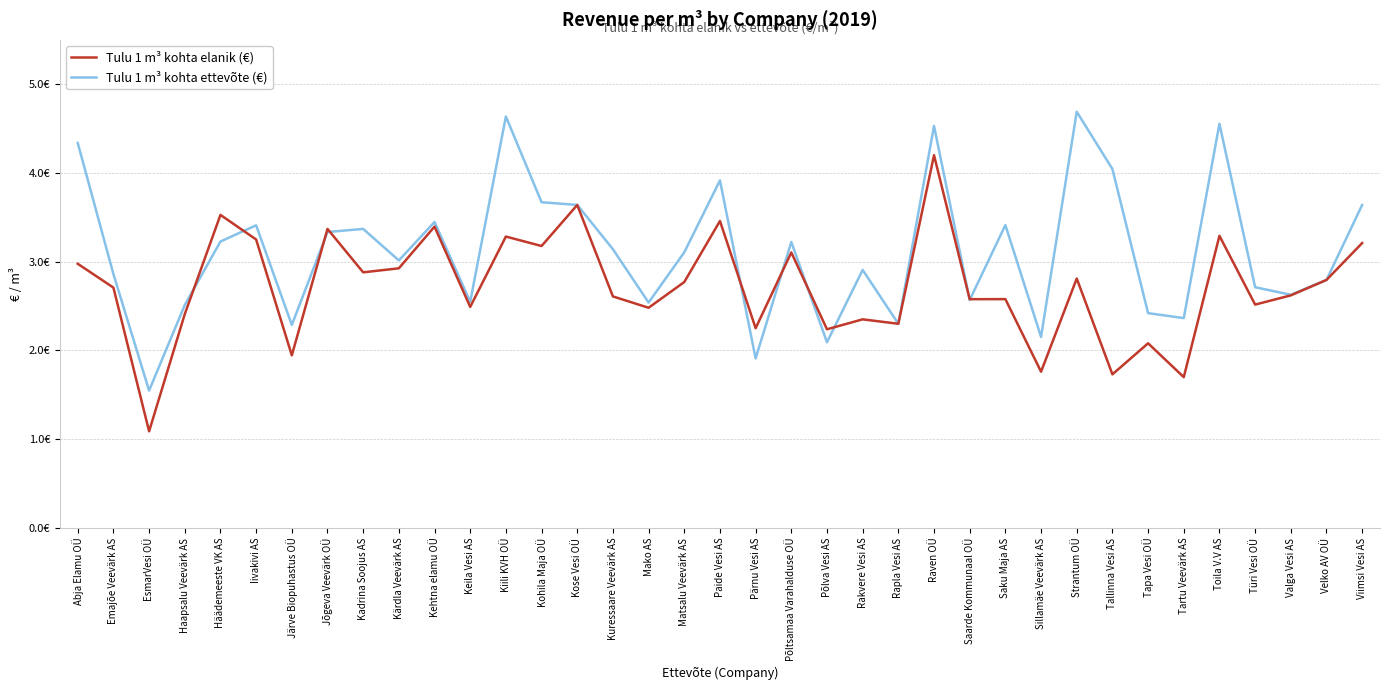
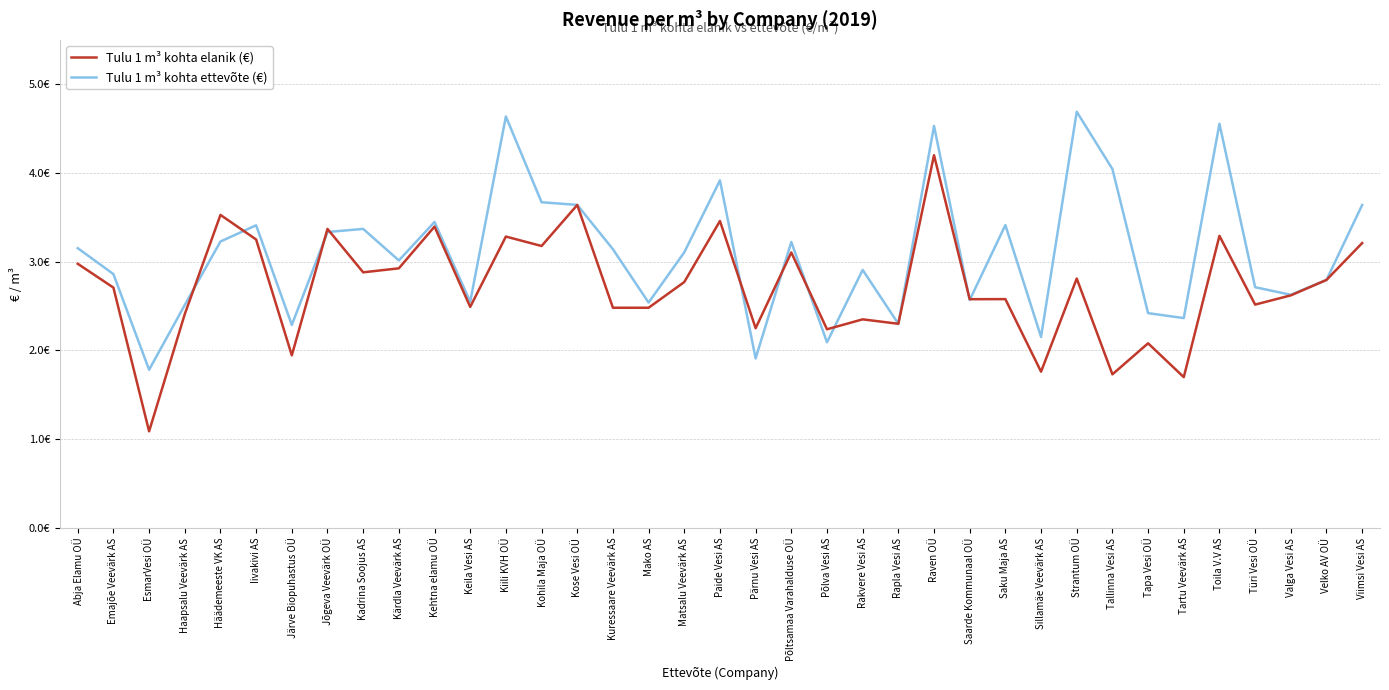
  {
    "Tulu 1 m³ kohta elanik (€)": {
      "Abja Elamu OÜ": "3.0€",
      "Emajõe Veevärk AS": "2.7€",
      "EsmarVesi OÜ": "1.1€",
      "Haapsalu Veevärk AS": "2.4€",
      "Häädemeeste VK AS": "3.5€",
      "Iivakivi AS": "3.3€",
      "Järve Biopuhastus OÜ": "1.9€",
      "Jõgeva Veevärk OÜ": "3.4€",
      "Kadrina Soojus AS": "2.9€",
      "Kärdla Veevärk AS": "2.9€",
      "Kehtna elamu OÜ": "3.4€",
      "Keila Vesi AS": "2.5€",
      "Kiili KVH OÜ": "3.3€",
      "Kohila Maja OÜ": "3.2€",
-     "Kuressaare Veevärk AS": "2.6€",
+     "Kuressaare Veevärk AS": "2.5€",
      "Mako AS": "2.5€",
      "Matsalu Veevärk AS": "2.8€",
      "Paide Vesi AS": "3.5€",
      "Pärnu Vesi AS": "2.3€",
      "Põltsamaa Varahalduse OÜ": "3.1€",
      "Põlva Vesi AS": "2.2€",
      "Rakvere Vesi AS": "2.4€",
      "Raven OÜ": "4.2€",
      "Saku Maja AS": "2.6€",
      "Sillamäe Veevärk AS": "1.8€",
      "Strantum OÜ": "2.8€",
      "Tallinna Vesi AS": "1.7€",
      "Tapa Vesi OÜ": "2.1€",
      "Tartu Veevärk AS": "1.7€",
      "Toila V.V AS": "3.3€",
      "Türi Vesi OÜ": "2.5€",
      "Viimsi Vesi AS": "3.2€"
    },
    "Tulu 1 m³ kohta ettevõte (€)": {
-     "Abja Elamu OÜ": "4.3€",
+     "Abja Elamu OÜ": "3.2€",
      "Emajõe Veevärk AS": "2.9€",
-     "EsmarVesi OÜ": "1.5€",
+     "EsmarVesi OÜ": "1.8€",
      "Haapsalu Veevärk AS": "2.5€",
      "Häädemeeste VK AS": "3.2€",
      "Iivakivi AS": "3.4€",
      "Järve Biopuhastus OÜ": "2.3€",
      "Jõgeva Veevärk OÜ": "3.3€",
      "Kadrina Soojus AS": "3.4€",
      "Kärdla Veevärk AS": "3.0€",
      "Kehtna elamu OÜ": "3.4€",
      "Keila Vesi AS": "2.5€",
      "Kiili KVH OÜ": "4.6€",
      "Kohila Maja OÜ": "3.7€",
      "Kuressaare Veevärk AS": "3.1€",
      "Mako AS": "2.5€",
      "Matsalu Veevärk AS": "3.1€",
      "Paide Vesi AS": "3.9€",
      "Pärnu Vesi AS": "1.9€",
      "Põltsamaa Varahalduse OÜ": "3.2€",
      "Põlva Vesi AS": "2.1€",
      "Rakvere Vesi AS": "2.9€",
      "Raven OÜ": "4.5€",
      "Saku Maja AS": "3.4€",
      "Sillamäe Veevärk AS": "2.2€",
      "Strantum OÜ": "4.7€",
      "Tallinna Vesi AS": "4.0€",
      "Tapa Vesi OÜ": "2.4€",
      "Tartu Veevärk AS": "2.4€",
      "Toila V.V AS": "4.6€",
      "Türi Vesi OÜ": "2.7€",
      "Viimsi Vesi AS": "3.6€"
    }
  }
